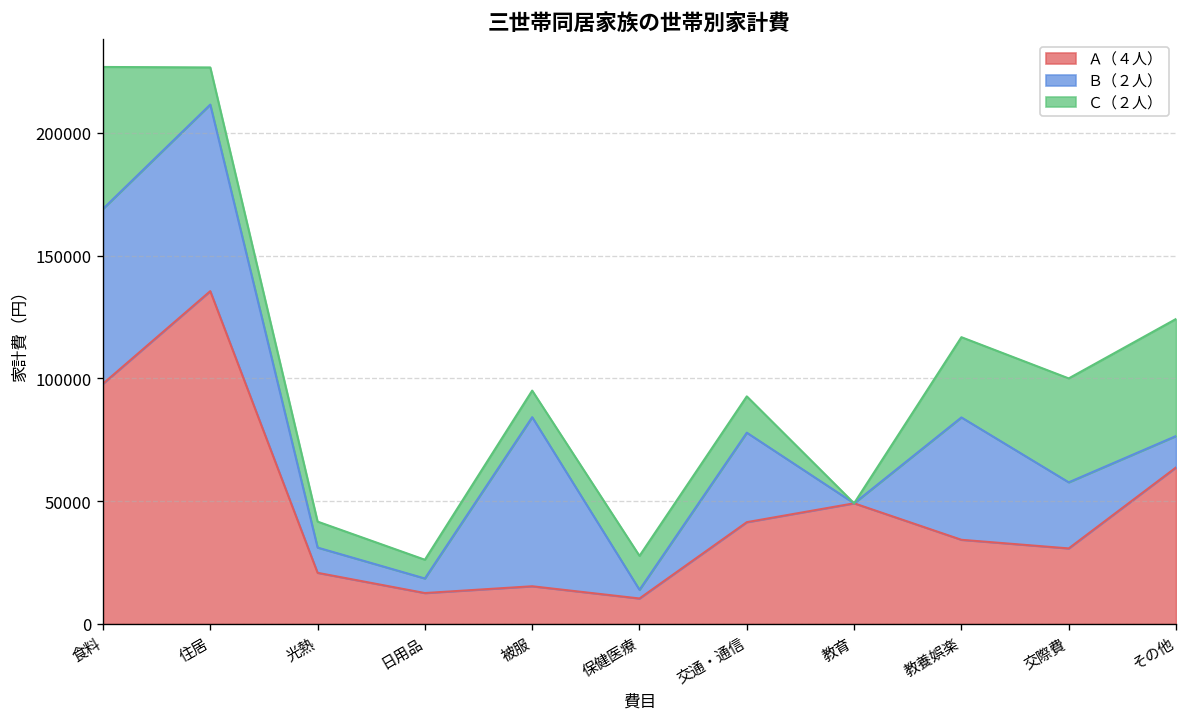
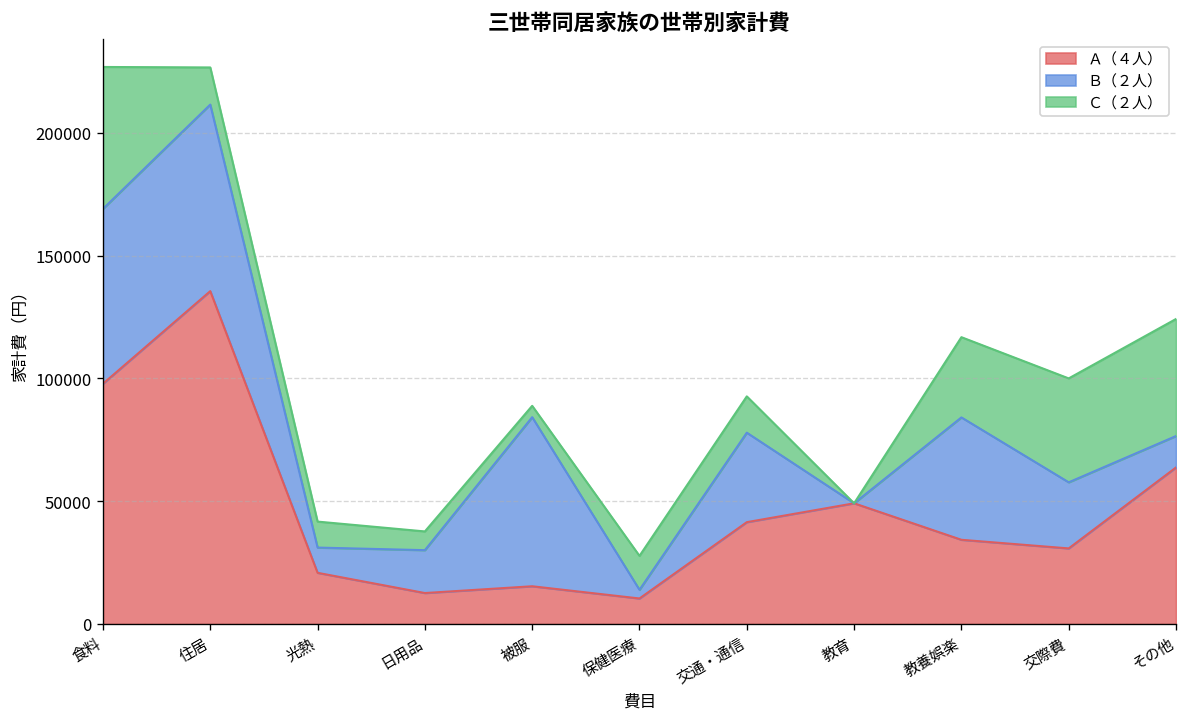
  {
    "Ａ（４人）": {
      "食料": 98000,
      "住居": 136000,
      "光熱": 21000,
      "日用品": 13000,
      "被服": 15000,
      "保健医療": 10000,
      "交通・通信": 41000,
      "教養娯楽": 34000,
      "交際費": 31000,
      "その他": 64000
    },
    "Ｂ（２人）": {
      "食料": 71000,
      "住居": 76000,
      "光熱": 10000,
-     "日用品": 6000,
+     "日用品": 17000,
      "被服": 69000,
      "保健医療": 4000,
      "交通・通信": 36000,
      "教養娯楽": 50000,
      "交際費": 27000,
      "その他": 13000
    },
    "Ｃ（２人）": {
      "食料": 58000,
      "住居": 15000,
      "光熱": 11000,
      "日用品": 8000,
-     "被服": 11000,
+     "被服": 5000,
      "保健医療": 14000,
      "交通・通信": 15000,
      "教養娯楽": 33000,
      "交際費": 42000,
      "その他": 48000
    }
  }
